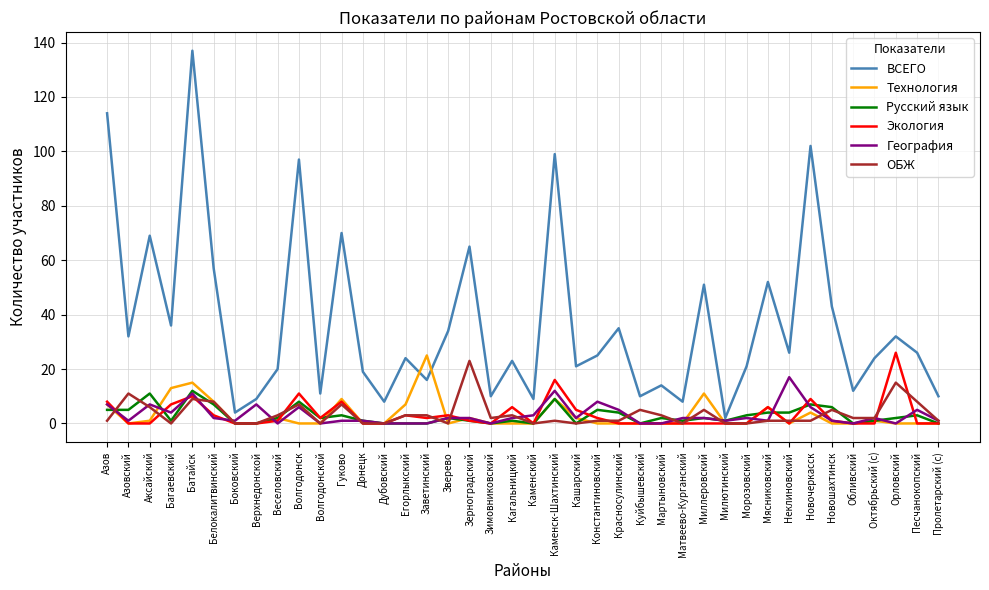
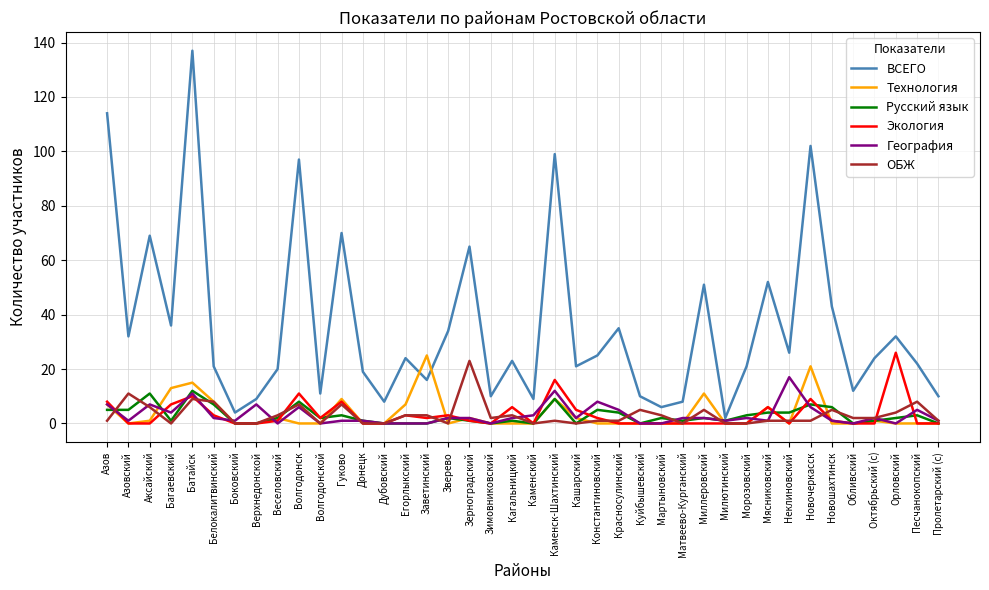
  {
    "ВСЕГО": {
      "Азов": 114,
      "Азовский": 32,
      "Аксайский": 69,
      "Багаевский": 36,
      "Батайск": 137,
-     "Белокалитвинский": 57,
+     "Белокалитвинский": 21,
      "Боковский": 4,
      "Верхнедонской": 9,
      "Веселовский": 20,
      "Волгодонск": 97,
      "Волгодонской": 11,
      "Гуково": 70,
      "Донецк": 19,
      "Дубовский": 8,
      "Егорлыкский": 24,
      "Заветинский": 16,
      "Зверево": 34,
      "Зерноградский": 65,
      "Зимовниковский": 10,
      "Кагальницкий": 23,
      "Каменский": 9,
      "Каменск-Шахтинский": 99,
      "Кашарский": 21,
      "Константиновский": 25,
      "Красносулинский": 35,
      "Куйбышевский": 10,
-     "Мартыновский": 14,
+     "Мартыновский": 6,
      "Матвеево-Курганский": 8,
      "Миллеровский": 51,
      "Милютинский": 2,
      "Морозовский": 21,
      "Мясниковский": 52,
      "Неклиновский": 26,
      "Новочеркасск": 102,
      "Новошахтинск": 43,
      "Обливский": 12,
      "Октябрьский (с)": 24,
      "Орловский": 32,
-     "Песчанокопский": 26,
+     "Песчанокопский": 22,
      "Пролетарский (с)": 10
    },
    "Технология": {
      "Аксайский": 1,
      "Багаевский": 13,
      "Батайск": 15,
      "Волгодонск": 0,
      "Гуково": 9,
      "Егорлыкский": 7,
      "Заветинский": 25,
      "Кагальницкий": 0,
      "Константиновский": 0,
      "Миллеровский": 11,
-     "Новочеркасск": 4,
+     "Новочеркасск": 21,
      "Новошахтинск": 0
    },
    "Русский язык": {
      "Азов": 5,
      "Азовский": 5,
      "Аксайский": 11,
      "Багаевский": 1,
      "Батайск": 12,
      "Белокалитвинский": 7,
      "Волгодонск": 8,
      "Гуково": 3,
      "Кагальницкий": 1,
      "Константиновский": 5,
      "Красносулинский": 4,
      "Мартыновский": 2,
      "Матвеево-Курганский": 1,
      "Морозовский": 3,
      "Мясниковский": 4,
      "Неклиновский": 4,
      "Новочеркасск": 7,
      "Новошахтинск": 6,
      "Орловский": 2,
      "Песчанокопский": 3
    },
    "Экология": {
      "Азов": 8,
      "Аксайский": 0,
      "Багаевский": 7,
      "Батайск": 10,
      "Белокалитвинский": 3,
      "Веселовский": 1,
      "Волгодонск": 11,
      "Гуково": 8,
      "Заветинский": 2,
      "Зверево": 3,
      "Кагальницкий": 6,
      "Каменск-Шахтинский": 16,
      "Кашарский": 5,
      "Константиновский": 2,
      "Миллеровский": 0,
      "Новочеркасск": 9,
      "Октябрьский (с)": 0,
      "Орловский": 26
    },
    "География": {
      "Азовский": 1,
      "Аксайский": 7,
      "Багаевский": 4,
      "Батайск": 11,
      "Белокалитвинский": 2,
      "Боковский": 1,
      "Верхнедонской": 7,
      "Веселовский": 0,
      "Волгодонск": 6,
      "Гуково": 1,
      "Кагальницкий": 2,
      "Каменский": 3,
      "Каменск-Шахтинский": 12,
      "Константиновский": 8,
      "Красносулинский": 5,
      "Матвеево-Курганский": 2,
      "Морозовский": 2,
      "Неклиновский": 17,
      "Новочеркасск": 6,
      "Песчанокопский": 5
    },
    "ОБЖ": {
      "Азов": 1,
      "Азовский": 11,
      "Аксайский": 6,
      "Багаевский": 0,
      "Батайск": 9,
      "Веселовский": 3,
      "Волгодонск": 7,
      "Гуково": 7,
      "Заветинский": 3,
      "Зерноградский": 23,
      "Зимовниковский": 2,
      "Кагальницкий": 3,
      "Каменск-Шахтинский": 1,
      "Константиновский": 1,
      "Красносулинский": 1,
      "Куйбышевский": 5,
      "Мартыновский": 3,
      "Миллеровский": 5,
      "Неклиновский": 1,
      "Новочеркасск": 1,
      "Новошахтинск": 5,
      "Обливский": 2,
-     "Орловский": 15,
+     "Орловский": 4,
      "Песчанокопский": 8
    }
  }
